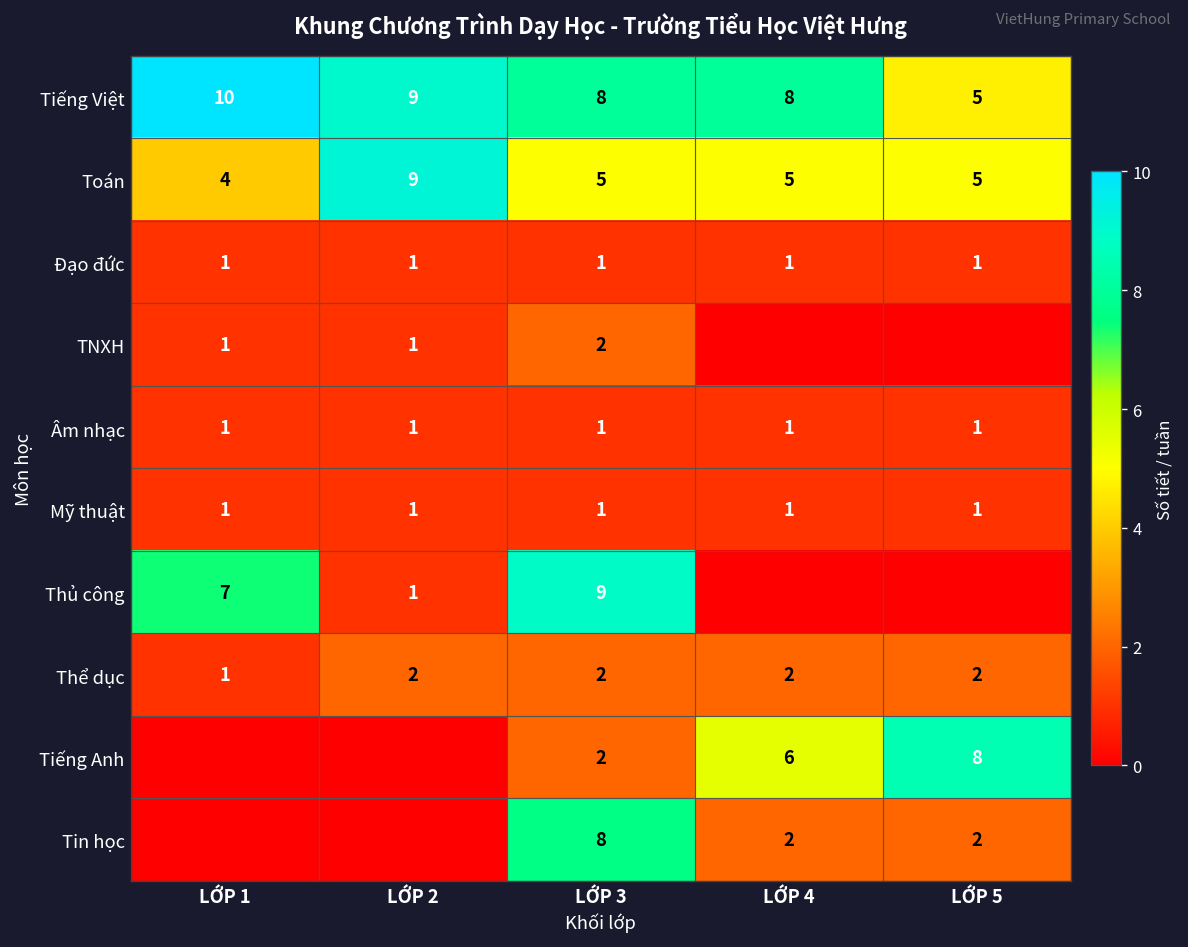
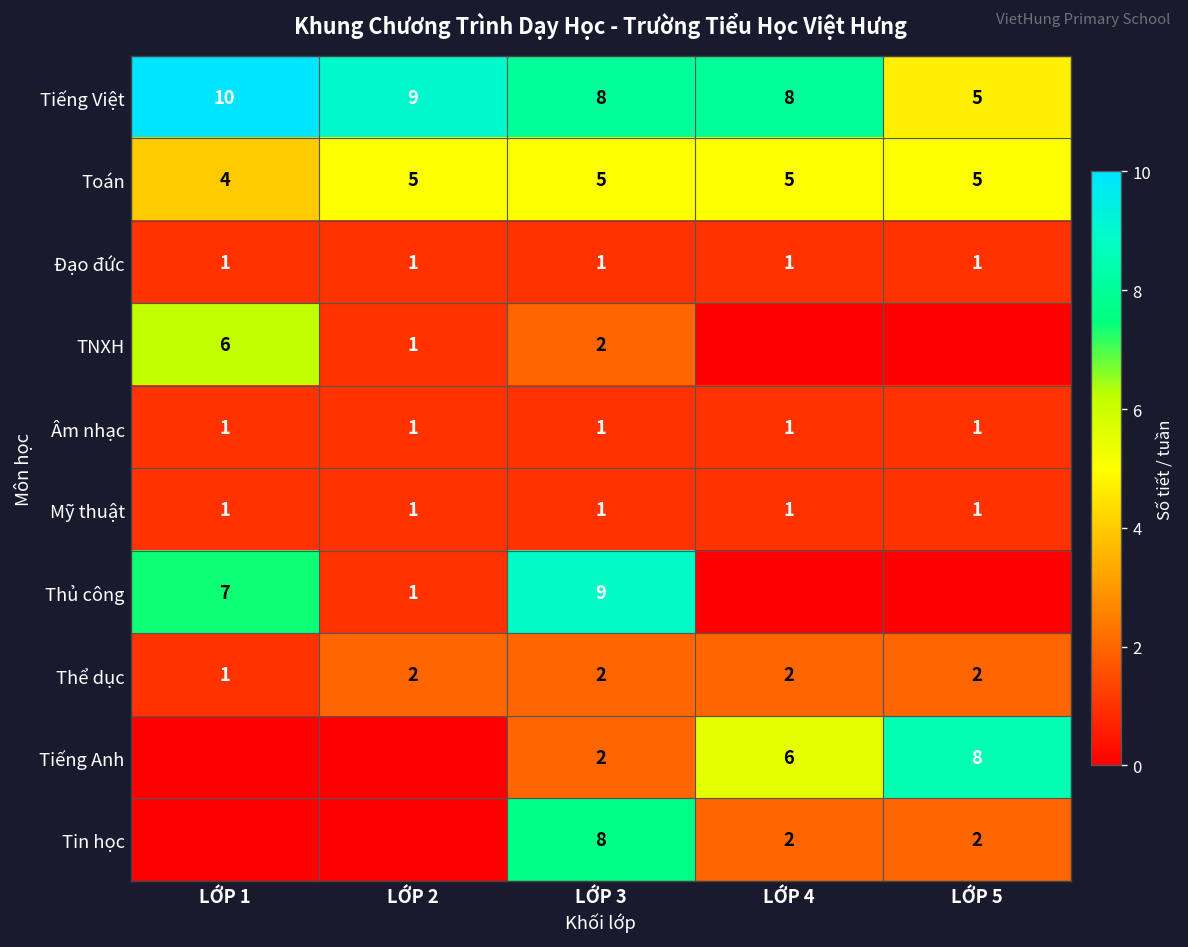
  {
    "Tiếng Việt": {
      "LỚP 1": 10,
      "LỚP 2": 9,
      "LỚP 3": 8,
      "LỚP 4": 8,
      "LỚP 5": 5
    },
    "Toán": {
      "LỚP 1": 4,
-     "LỚP 2": 9,
+     "LỚP 2": 5,
      "LỚP 3": 5,
      "LỚP 4": 5,
      "LỚP 5": 5
    },
    "Đạo đức": {
      "LỚP 1": 1,
      "LỚP 2": 1,
      "LỚP 3": 1,
      "LỚP 4": 1,
      "LỚP 5": 1
    },
    "TNXH": {
-     "LỚP 1": 1,
+     "LỚP 1": 6,
      "LỚP 2": 1,
      "LỚP 3": 2
    },
    "Âm nhạc": {
      "LỚP 1": 1,
      "LỚP 2": 1,
      "LỚP 3": 1,
      "LỚP 4": 1,
      "LỚP 5": 1
    },
    "Mỹ thuật": {
      "LỚP 1": 1,
      "LỚP 2": 1,
      "LỚP 3": 1,
      "LỚP 4": 1,
      "LỚP 5": 1
    },
    "Thủ công": {
      "LỚP 1": 7,
      "LỚP 2": 1,
      "LỚP 3": 9
    },
    "Thể dục": {
      "LỚP 1": 1,
      "LỚP 2": 2,
      "LỚP 3": 2,
      "LỚP 4": 2,
      "LỚP 5": 2
    },
    "Tiếng Anh": {
      "LỚP 3": 2,
      "LỚP 4": 6,
      "LỚP 5": 8
    },
    "Tin học": {
      "LỚP 3": 8,
      "LỚP 4": 2,
      "LỚP 5": 2
    }
  }
